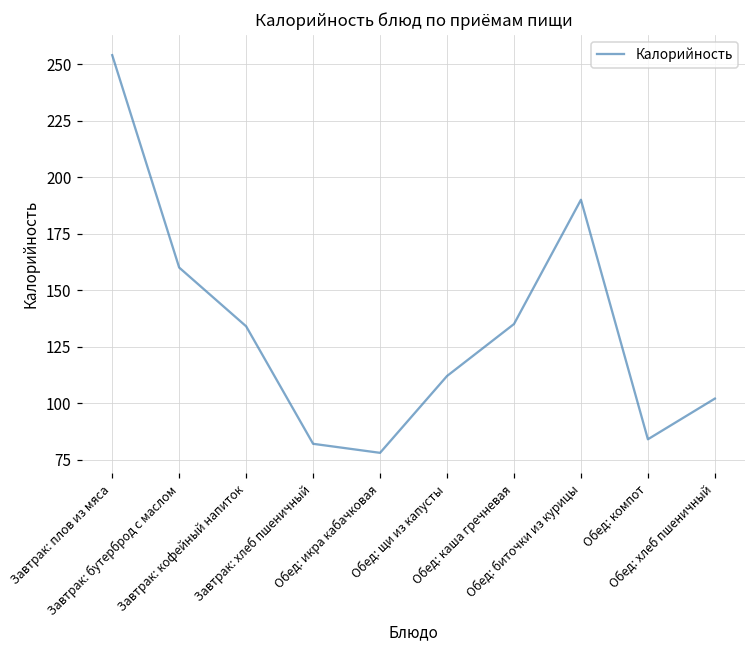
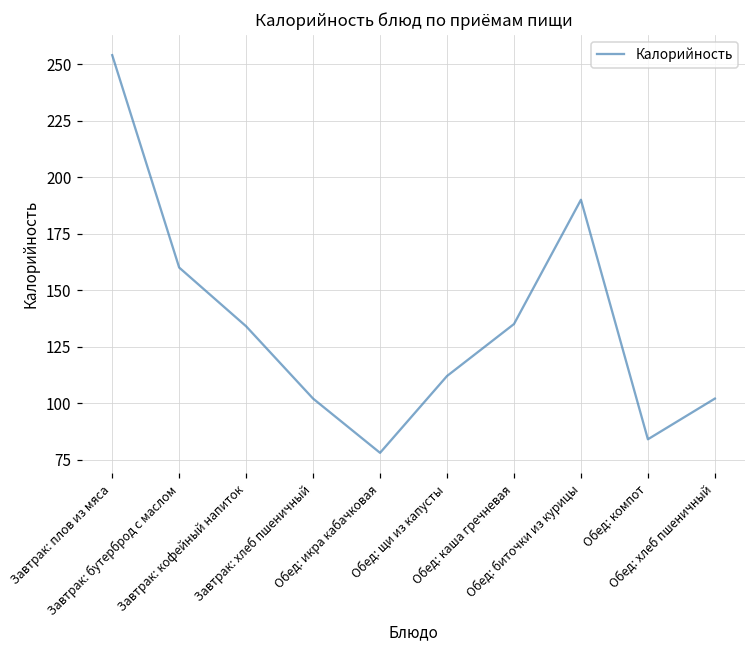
  {
    "Завтрак: плов из мяса": 254,
    "Завтрак: бутерброд с маслом": 160,
    "Завтрак: кофейный напиток": 134,
-   "Завтрак: хлеб пшеничный": 82,
+   "Завтрак: хлеб пшеничный": 102,
    "Обед: икра кабачковая": 78,
    "Обед: щи из капусты": 112,
    "Обед: каша гречневая": 135,
    "Обед: биточки из курицы": 190,
    "Обед: компот": 84,
    "Обед: хлеб пшеничный": 102
  }
